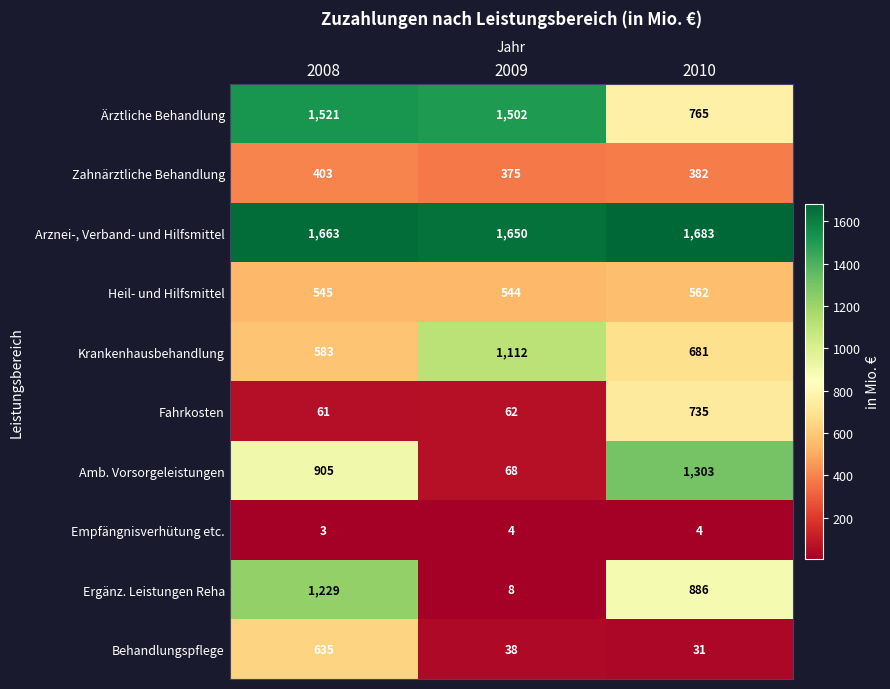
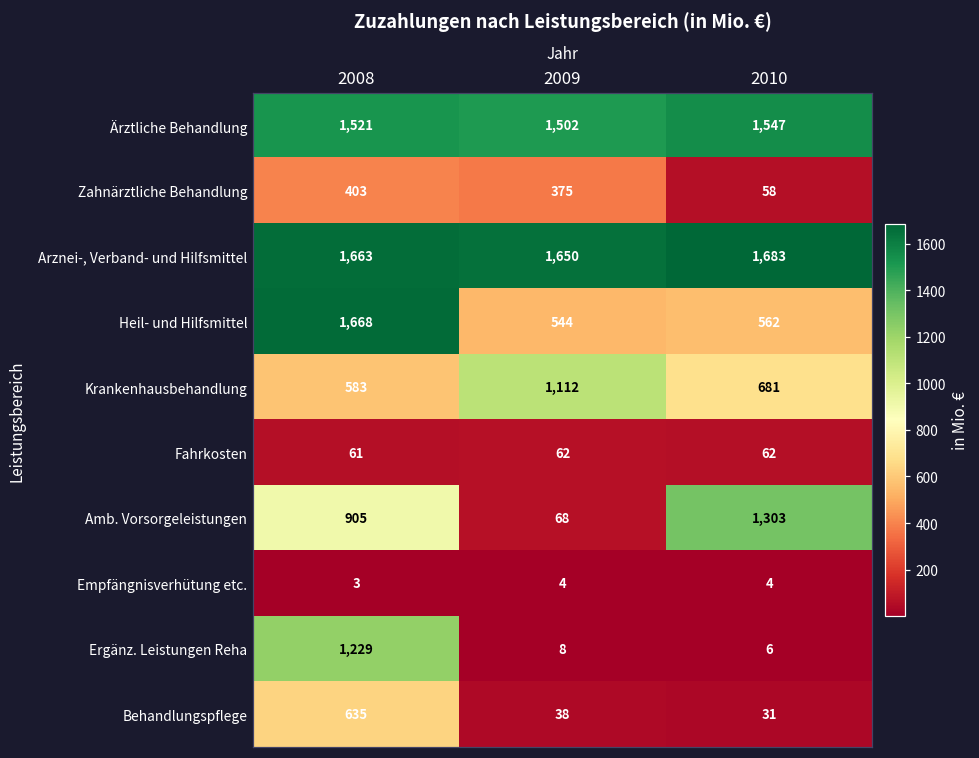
  {
    "Ärztliche Behandlung": {
      "2008": "1,521",
      "2009": "1,502",
-     "2010": "765"
+     "2010": "1,547"
    },
    "Zahnärztliche Behandlung": {
      "2008": "403",
      "2009": "375",
-     "2010": "382"
+     "2010": "58"
    },
    "Arznei-, Verband- und Hilfsmittel": {
      "2008": "1,663",
      "2009": "1,650",
      "2010": "1,683"
    },
    "Heil- und Hilfsmittel": {
-     "2008": "545",
+     "2008": "1,668",
      "2009": "544",
      "2010": "562"
    },
    "Krankenhausbehandlung": {
      "2008": "583",
      "2009": "1,112",
      "2010": "681"
    },
    "Fahrkosten": {
      "2008": "61",
      "2009": "62",
-     "2010": "735"
+     "2010": "62"
    },
    "Amb. Vorsorgeleistungen": {
      "2008": "905",
      "2009": "68",
      "2010": "1,303"
    },
    "Empfängnisverhütung etc.": {
      "2008": "3",
      "2009": "4",
      "2010": "4"
    },
    "Ergänz. Leistungen Reha": {
      "2008": "1,229",
      "2009": "8",
-     "2010": "886"
+     "2010": "6"
    },
    "Behandlungspflege": {
      "2008": "635",
      "2009": "38",
      "2010": "31"
    }
  }
